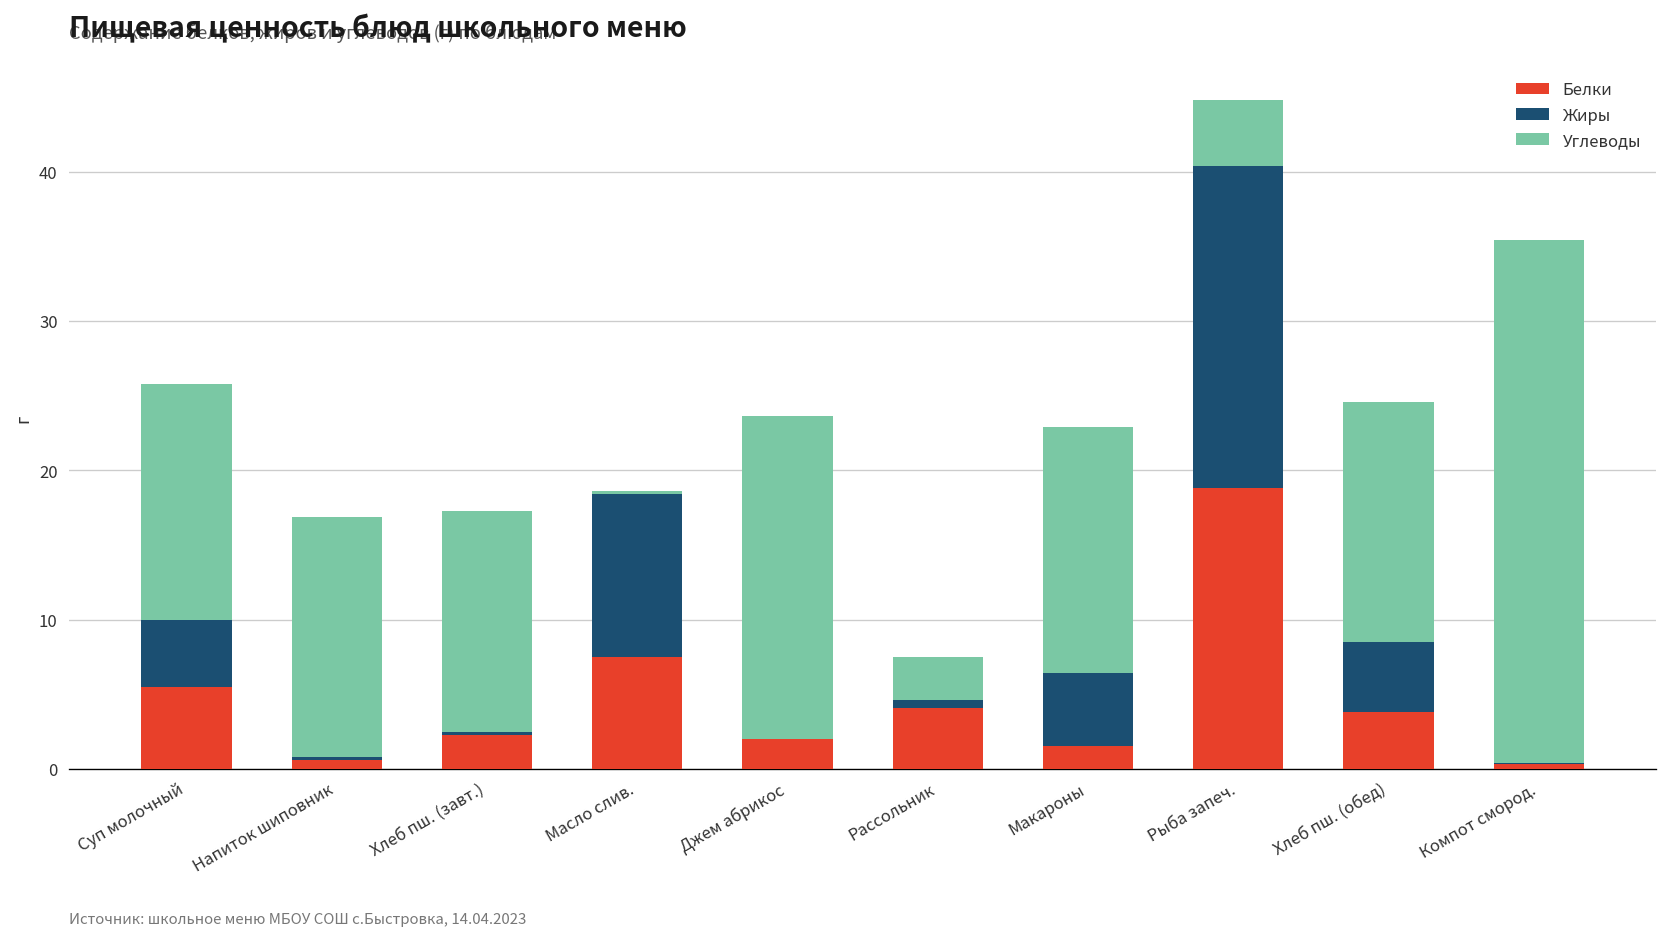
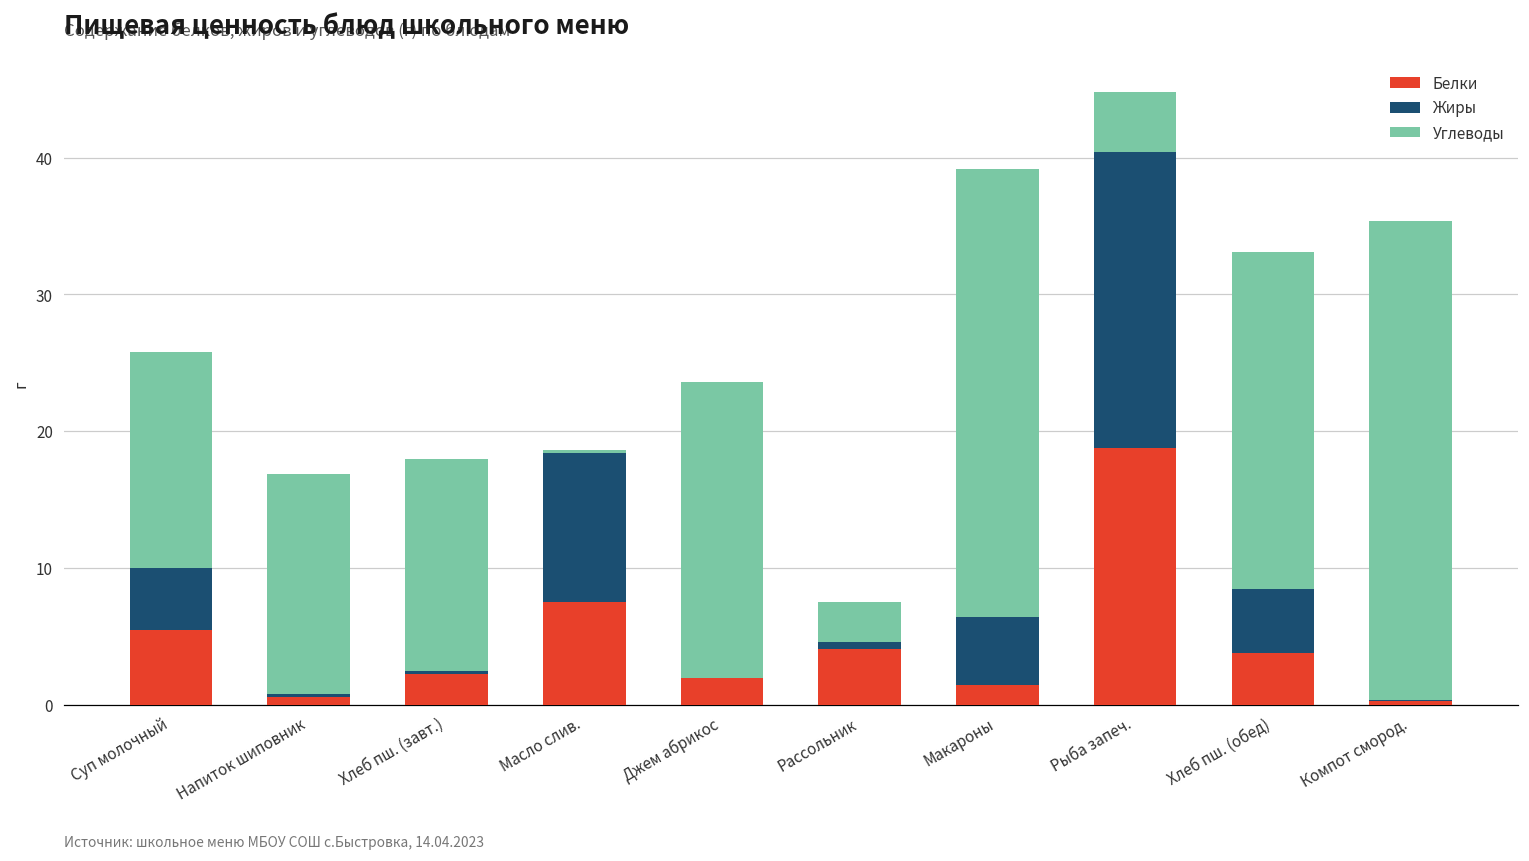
  {
    "Белки": {
      "Суп молочный": 5.5,
      "Напиток шиповник": 0.6,
      "Хлеб пш. (завт.)": 2.3,
      "Масло слив.": 7.5,
      "Джем абрикос": 2.0,
      "Рассольник": 4.1,
      "Макароны": 1.5,
      "Рыба запеч.": 18.8,
      "Хлеб пш. (обед)": 3.8,
      "Компот смород.": 0.3
    },
    "Жиры": {
      "Суп молочный": 4.5,
      "Масло слив.": 10.9,
      "Джем абрикос": 0.0,
      "Рассольник": 0.5,
      "Макароны": 4.9,
      "Рыба запеч.": 21.6,
      "Хлеб пш. (обед)": 4.7
    },
    "Углеводы": {
      "Суп молочный": 15.8,
      "Напиток шиповник": 16.1,
-     "Хлеб пш. (завт.)": 14.8,
+     "Хлеб пш. (завт.)": 15.5,
      "Джем абрикос": 21.6,
      "Рассольник": 2.9,
-     "Макароны": 16.5,
+     "Макароны": 32.8,
      "Рыба запеч.": 4.4,
-     "Хлеб пш. (обед)": 16.1,
+     "Хлеб пш. (обед)": 24.6,
      "Компот смород.": 35.0
    }
  }
